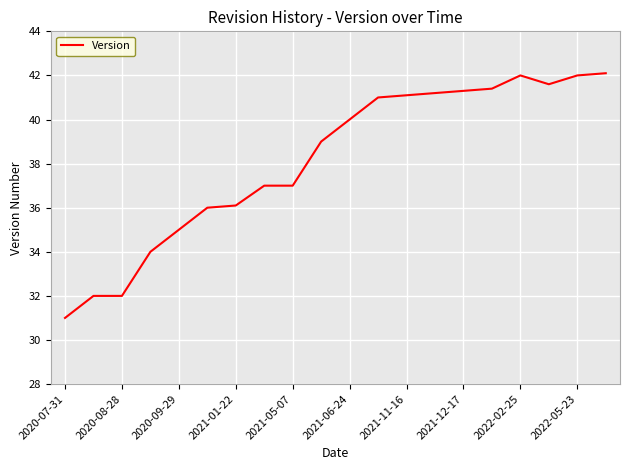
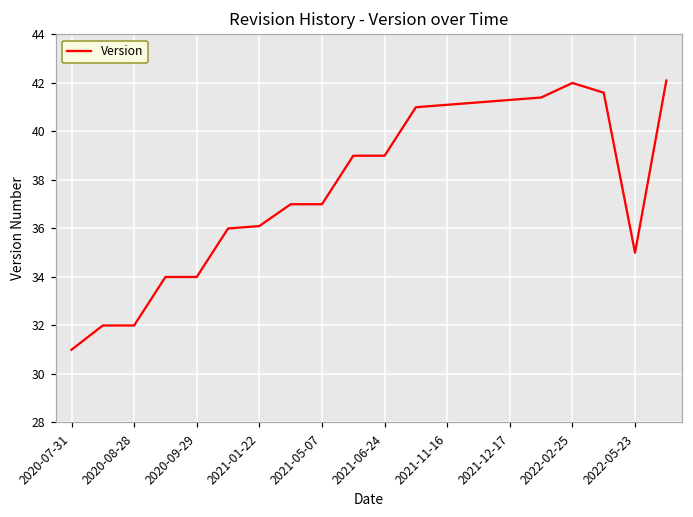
  {
    "2020-07-31": 31,
    "2020-08-28": 32,
-   "2020-09-29": 35,
+   "2020-09-29": 34,
    "2021-01-22": 36,
    "2021-05-07": 37,
-   "2021-06-24": 40,
+   "2021-06-24": 39,
    "2021-11-16": 41,
    "2021-12-17": 41.3,
    "2022-02-25": 42,
-   "2022-05-23": 42
+   "2022-05-23": 35
  }
